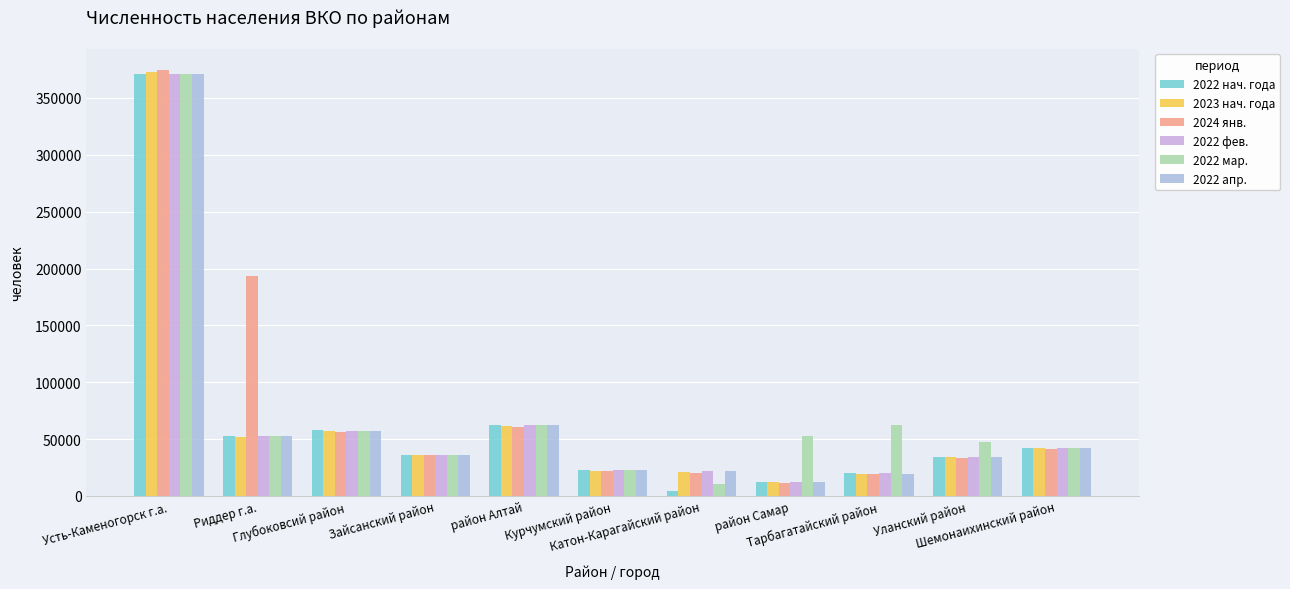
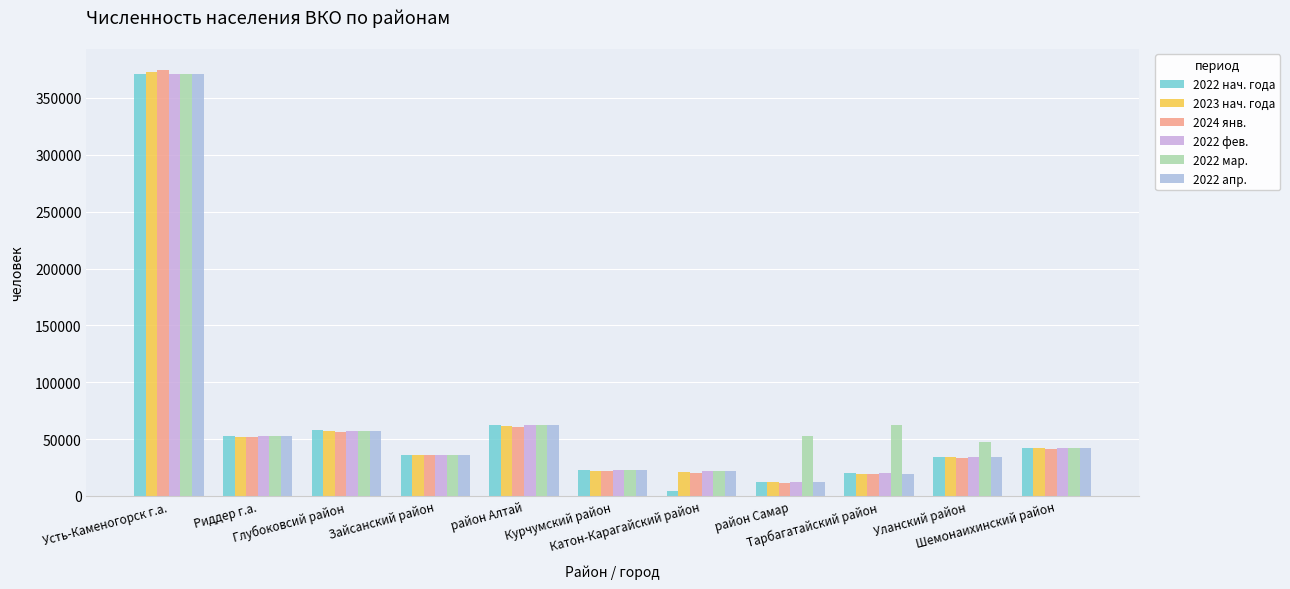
  {
    "2022 нач. года": {
      "Усть-Каменогорск г.а.": 371000,
      "Риддер г.а.": 53000,
      "Глубоковсий район": 58000,
      "Зайсанский район": 36000,
      "район Алтай": 62000,
      "Курчумский район": 23000,
      "Катон-Карагайский район": 4000,
      "район Самар": 12000,
      "Тарбагатайский район": 20000,
      "Уланский район": 34000,
      "Шемонаихинский район": 43000
    },
    "2023 нач. года": {
      "Усть-Каменогорск г.а.": 373000,
      "Риддер г.а.": 52000,
      "Глубоковсий район": 57000,
      "Зайсанский район": 36000,
      "район Алтай": 61000,
      "Курчумский район": 22000,
      "Катон-Карагайский район": 21000,
      "район Самар": 12000,
      "Тарбагатайский район": 19000,
      "Уланский район": 34000,
      "Шемонаихинский район": 42000
    },
    "2024 янв.": {
      "Усть-Каменогорск г.а.": 375000,
-     "Риддер г.а.": 193000,
+     "Риддер г.а.": 52000,
      "Глубоковсий район": 56000,
      "Зайсанский район": 36000,
      "район Алтай": 60000,
      "Курчумский район": 22000,
      "Катон-Карагайский район": 21000,
      "район Самар": 12000,
      "Тарбагатайский район": 19000,
      "Уланский район": 34000,
      "Шемонаихинский район": 42000
    },
    "2022 мар.": {
      "Усть-Каменогорск г.а.": 371000,
      "Риддер г.а.": 53000,
      "Глубоковсий район": 57000,
      "Зайсанский район": 36000,
      "район Алтай": 62000,
      "Курчумский район": 23000,
-     "Катон-Карагайский район": 11000,
+     "Катон-Карагайский район": 22000,
      "район Самар": 53000,
      "Тарбагатайский район": 62000,
      "Уланский район": 48000,
      "Шемонаихинский район": 42000
    }
  }
